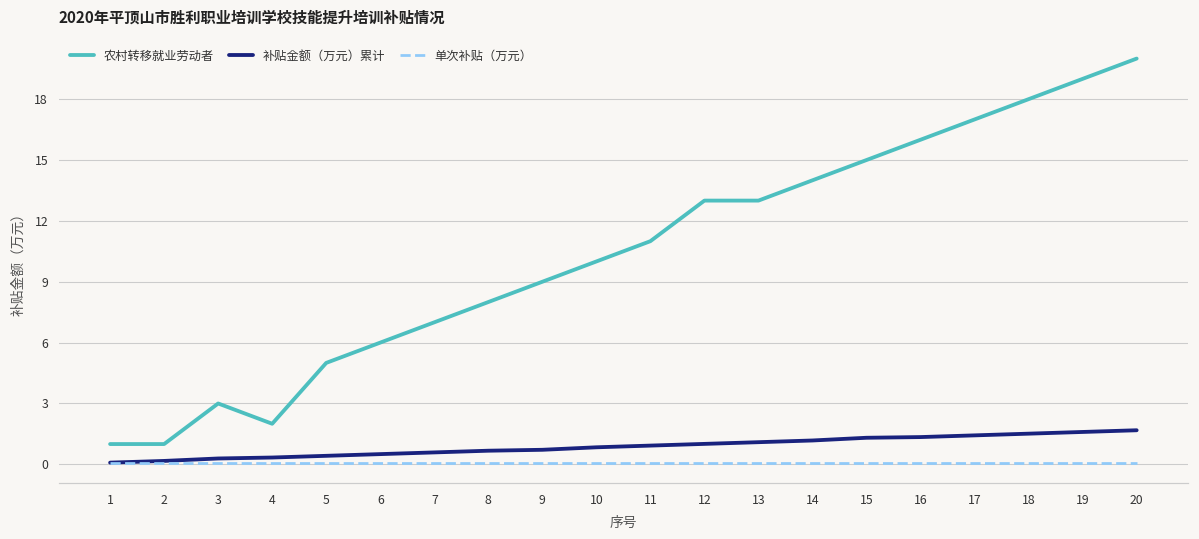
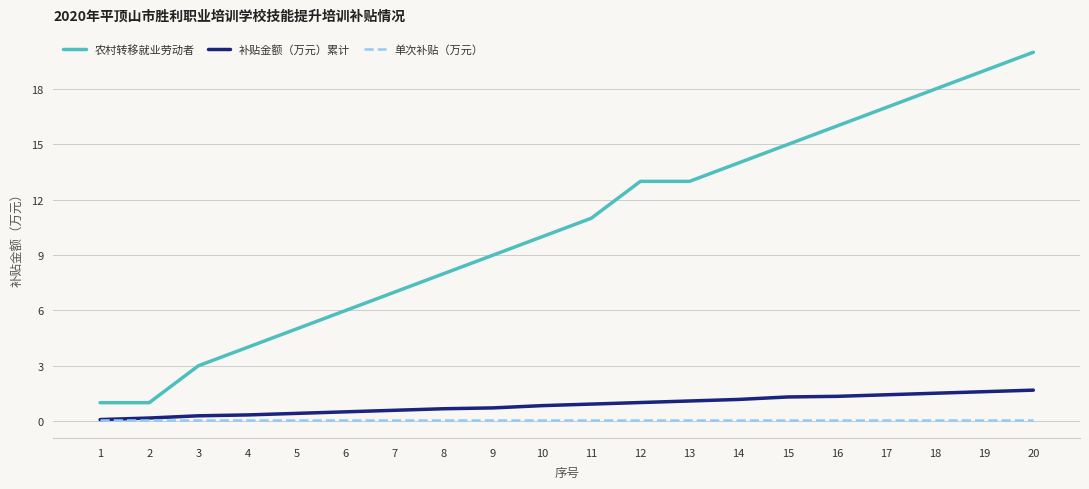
  {
    "农村转移就业劳动者": {
      "1": 1,
      "2": 1,
      "3": 3,
-     "4": 2,
+     "4": 4,
      "5": 5,
      "6": 6,
      "7": 7,
      "8": 8,
      "9": 9,
      "10": 10,
      "11": 11,
      "12": 13,
      "13": 13,
      "14": 14,
      "15": 15,
      "16": 16,
      "17": 17,
      "18": 18,
      "19": 19,
      "20": 20
    },
    "补贴金额（万元）累计": {
      "3": 0.3,
      "4": 0.3,
      "5": 0.4,
      "6": 0.5,
      "7": 0.6,
      "8": 0.7,
      "9": 0.7,
      "10": 0.8,
      "11": 1,
      "12": 1,
      "13": 1,
      "14": 1.2,
      "15": 1.3,
      "16": 1.3,
      "17": 1.4,
      "18": 1.5,
      "19": 1.6,
      "20": 1.7
    },
    "单次补贴（万元）": {
      "3": 0,
      "4": 0,
      "5": 0,
      "6": 0,
      "7": 0,
      "8": 0,
      "9": 0,
      "10": 0,
      "11": 0,
      "12": 0,
      "13": 0,
      "14": 0,
      "15": 0,
      "16": 0,
      "17": 0,
      "18": 0,
      "19": 0,
      "20": 0
    }
  }
